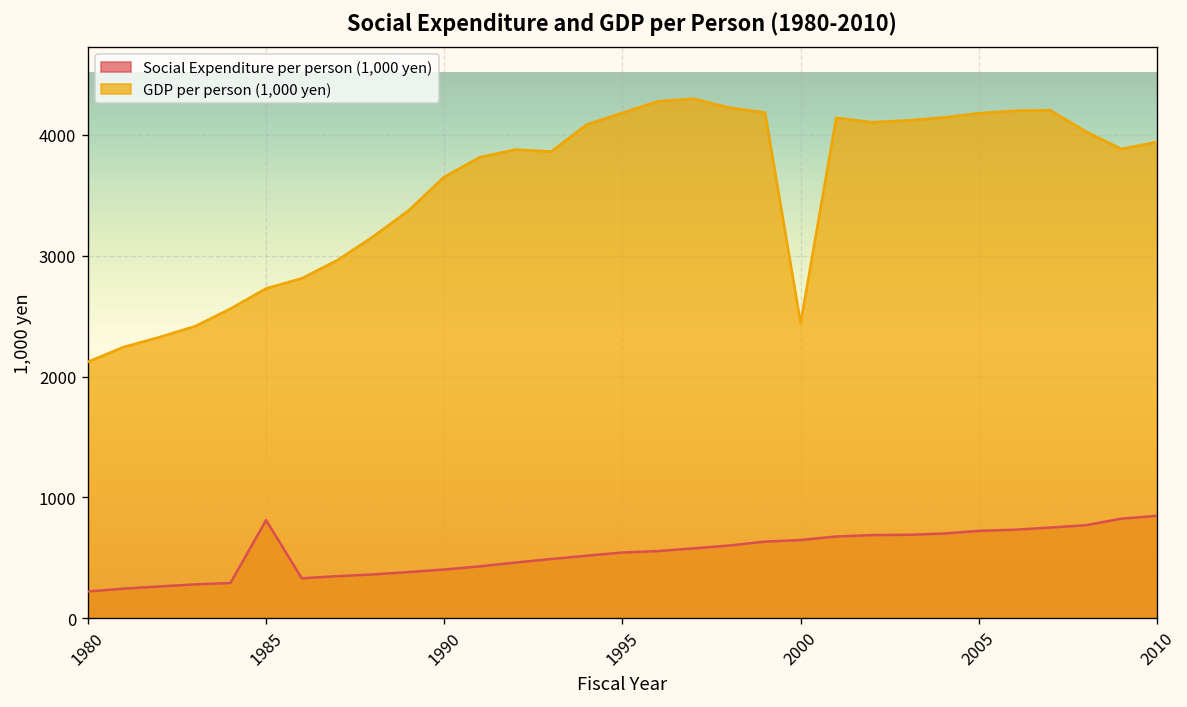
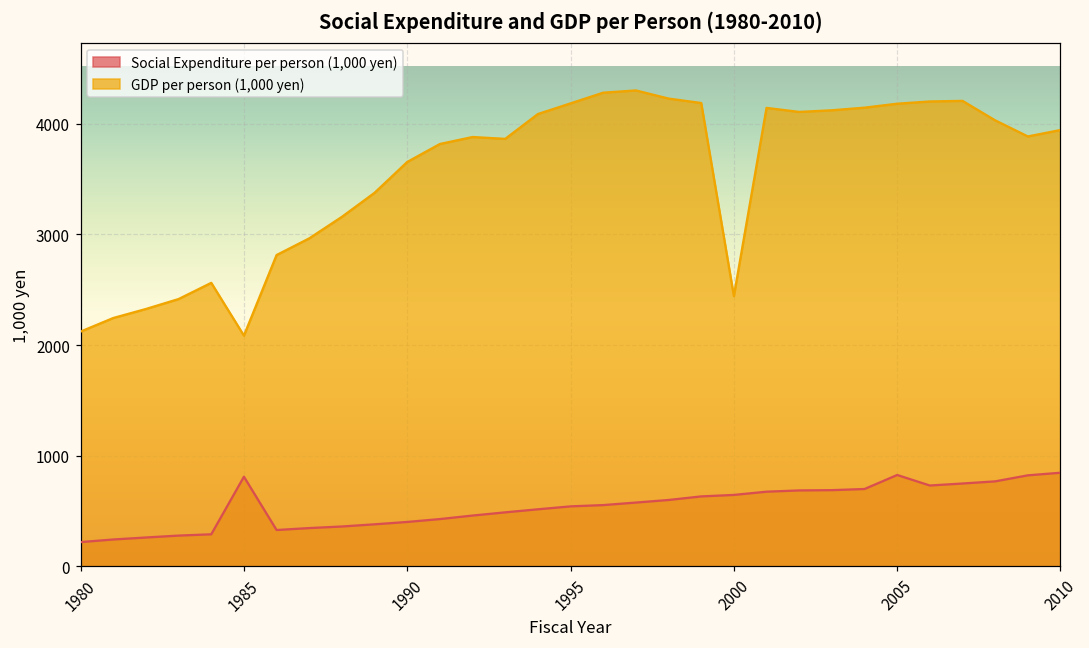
  {
    "Social Expenditure per person (1,000 yen)": {
      "1980": 220,
      "1985": 810,
      "1990": 400,
      "1995": 540,
      "2000": 650,
-     "2005": 720,
+     "2005": 830,
      "2010": 850
    },
    "GDP per person (1,000 yen)": {
      "1980": 2120,
-     "1985": 2730,
+     "1985": 2090,
      "1990": 3650,
      "1995": 4180,
      "2000": 2440,
      "2005": 4180,
      "2010": 3940
    }
  }
